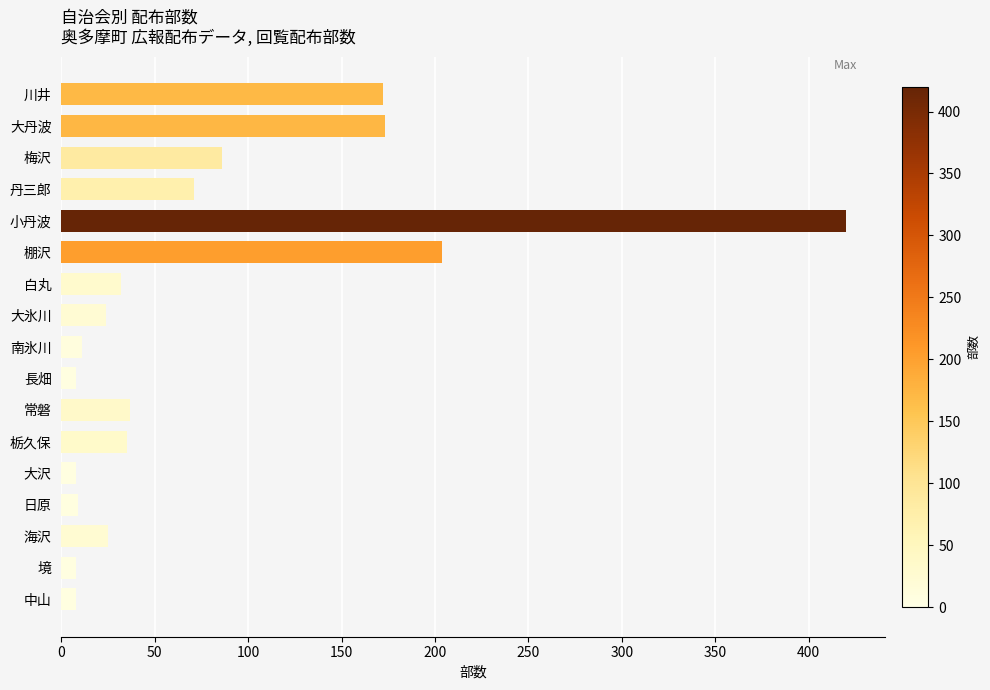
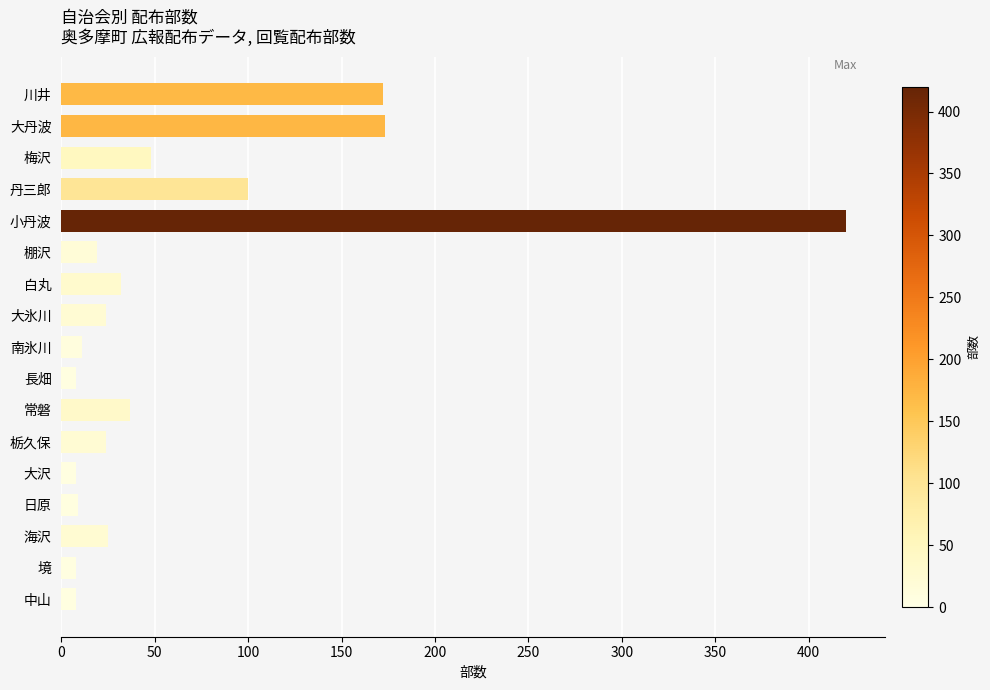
  {
    "川井": 172,
    "大丹波": 173,
-   "梅沢": 86,
-   "丹三郎": 71,
+   "梅沢": 48,
+   "丹三郎": 100,
    "小丹波": 420,
-   "棚沢": 204,
+   "棚沢": 19,
    "白丸": 32,
    "大氷川": 24,
    "南氷川": 11,
    "長畑": 8,
    "常磐": 37,
-   "栃久保": 35,
+   "栃久保": 24,
    "大沢": 8,
    "日原": 9,
    "海沢": 25,
    "境": 8,
    "中山": 8
  }
